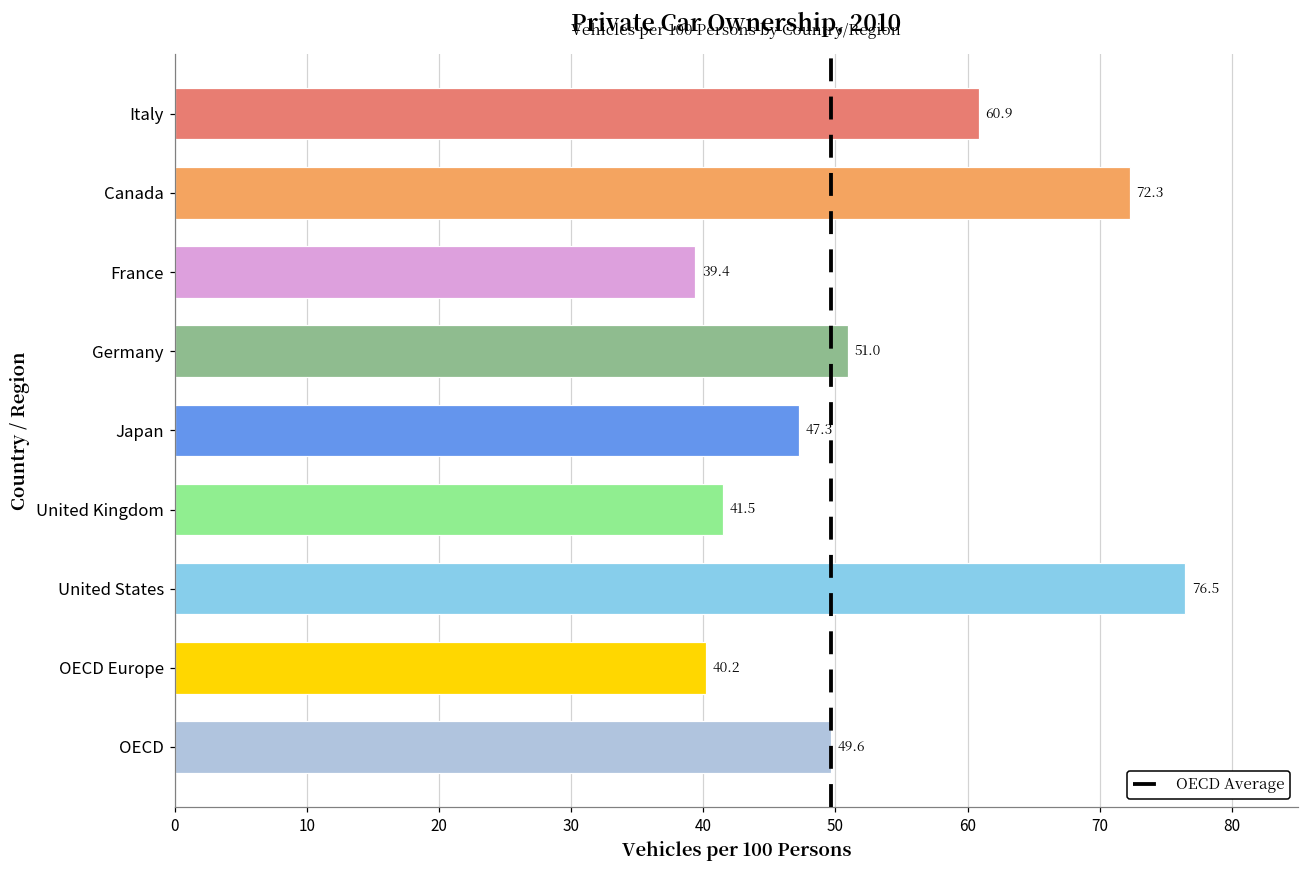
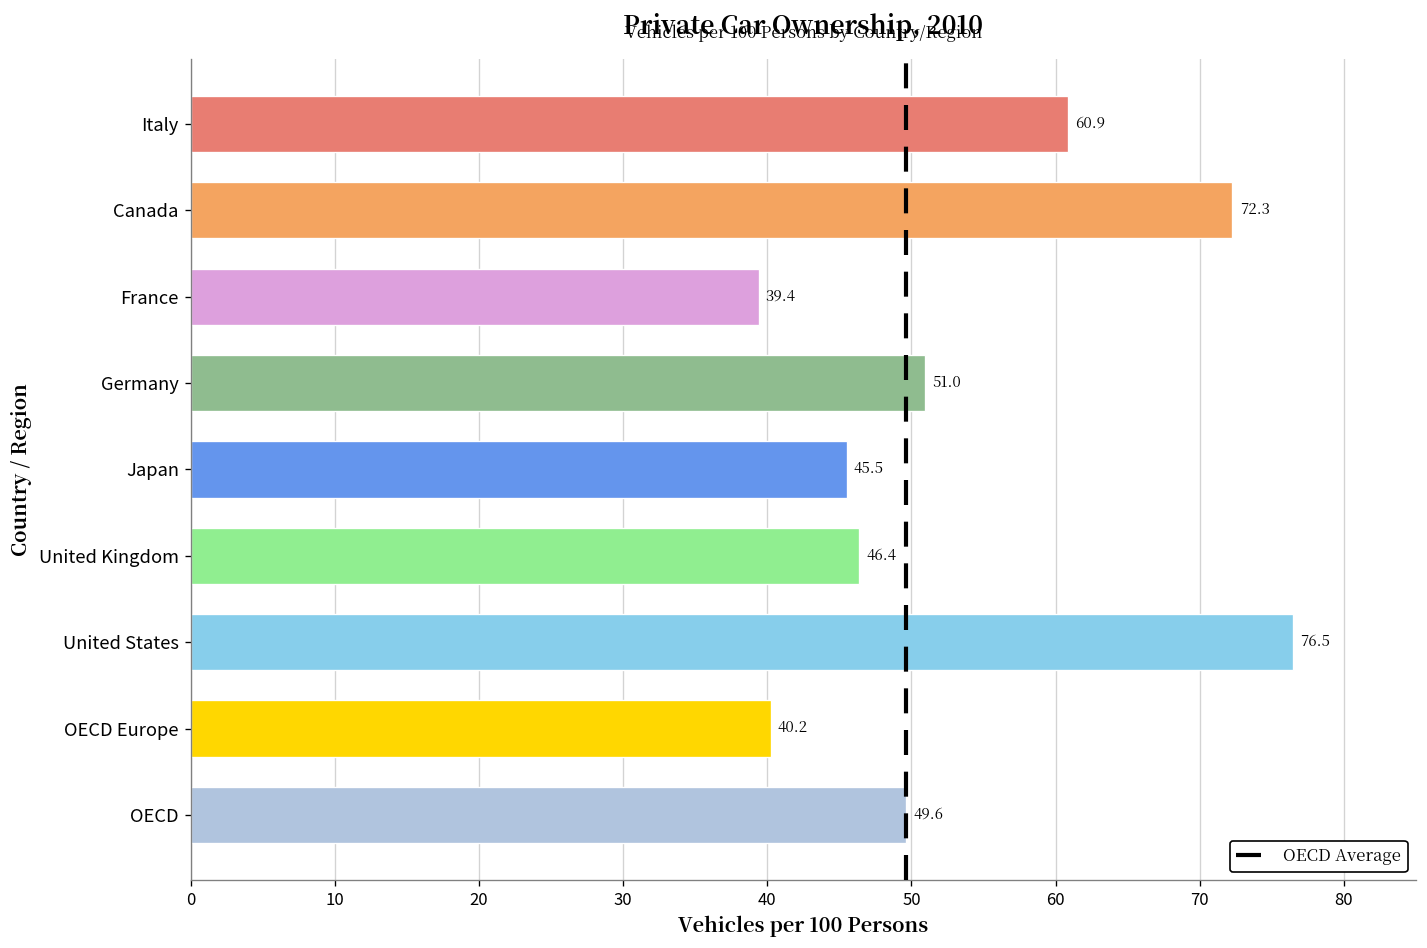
  {
    "Italy": 60.9,
    "Canada": 72.3,
    "France": 39.4,
    "Germany": 51.0,
-   "Japan": 47.3,
-   "United Kingdom": 41.5,
+   "Japan": 45.5,
+   "United Kingdom": 46.4,
    "United States": 76.5,
    "OECD Europe": 40.2,
    "OECD": 49.6
  }
